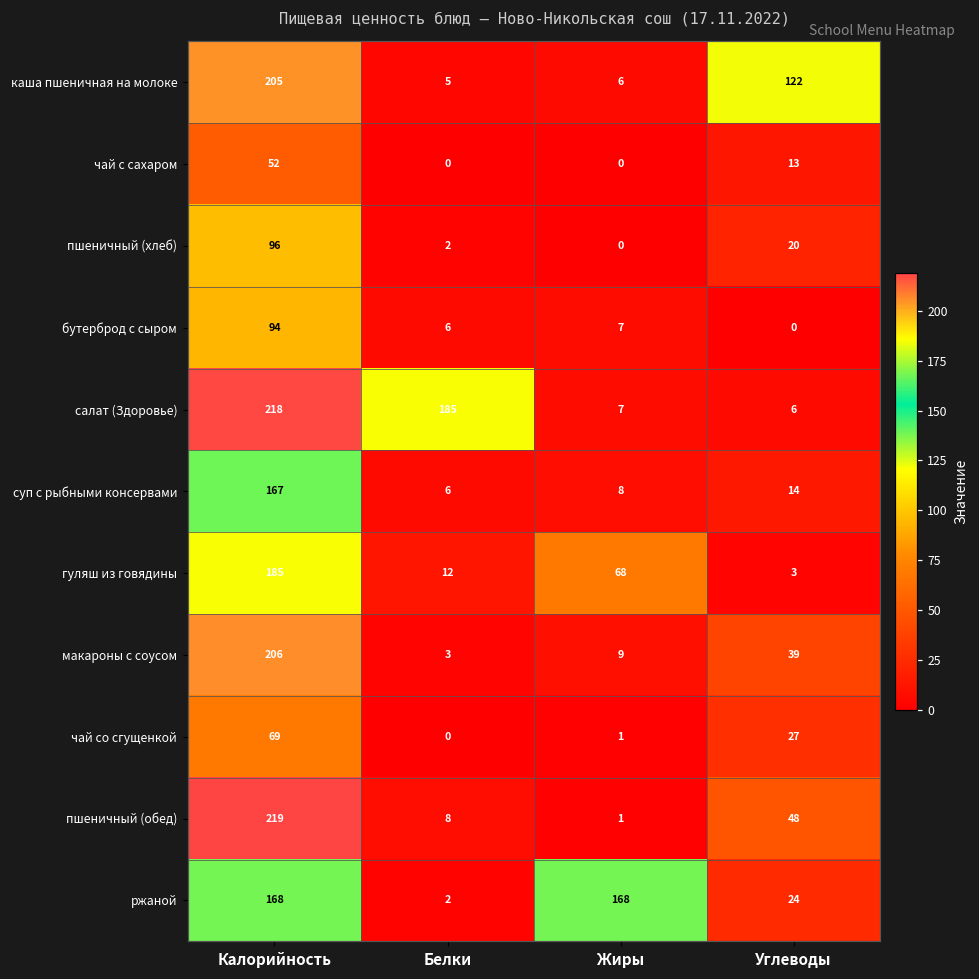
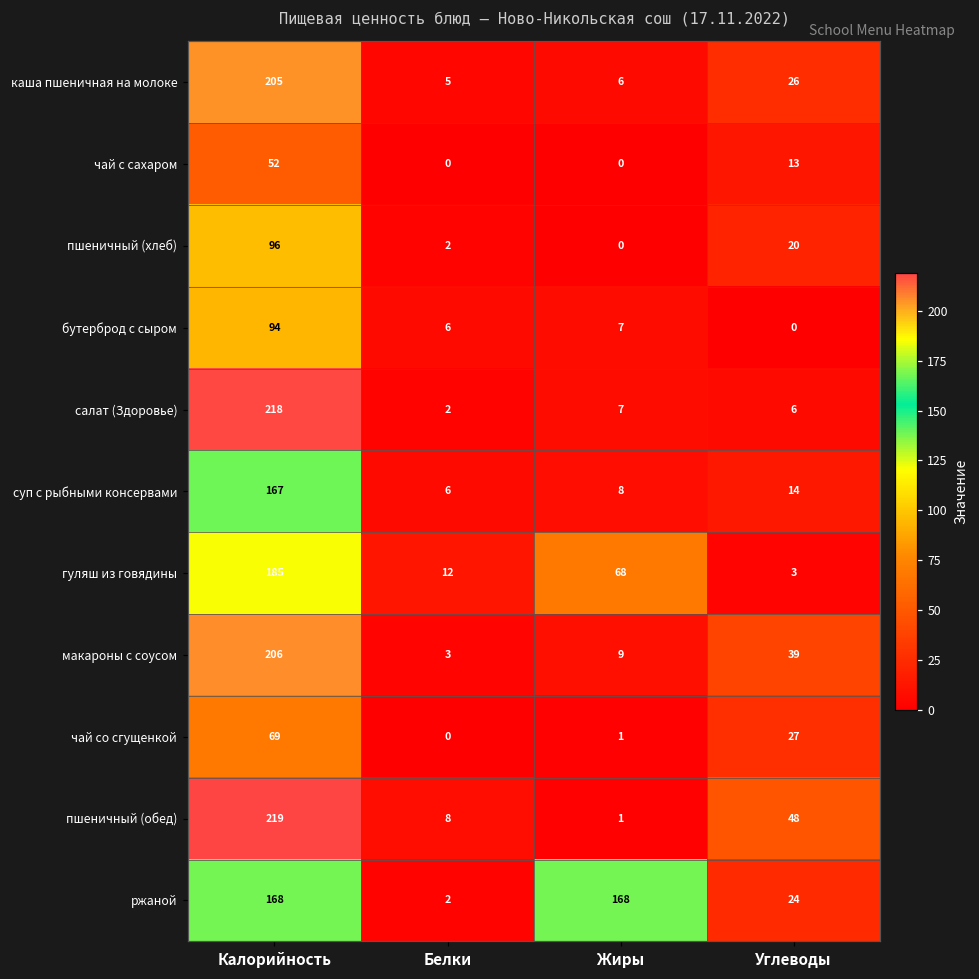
  {
    "каша пшеничная на молоке": {
      "Калорийность": 205,
      "Белки": 5,
      "Жиры": 6,
-     "Углеводы": 122
+     "Углеводы": 26
    },
    "чай с сахаром": {
      "Калорийность": 52,
      "Белки": 0,
      "Жиры": 0,
      "Углеводы": 13
    },
    "пшеничный (хлеб)": {
      "Калорийность": 96,
      "Белки": 2,
      "Жиры": 0,
      "Углеводы": 20
    },
    "бутерброд с сыром": {
      "Калорийность": 94,
      "Белки": 6,
      "Жиры": 7,
      "Углеводы": 0
    },
    "салат (Здоровье)": {
      "Калорийность": 218,
-     "Белки": 185,
+     "Белки": 2,
      "Жиры": 7,
      "Углеводы": 6
    },
    "суп с рыбными консервами": {
      "Калорийность": 167,
      "Белки": 6,
      "Жиры": 8,
      "Углеводы": 14
    },
    "гуляш из говядины": {
      "Калорийность": 185,
      "Белки": 12,
      "Жиры": 68,
      "Углеводы": 3
    },
    "макароны с соусом": {
      "Калорийность": 206,
      "Белки": 3,
      "Жиры": 9,
      "Углеводы": 39
    },
    "чай со сгущенкой": {
      "Калорийность": 69,
      "Белки": 0,
      "Жиры": 1,
      "Углеводы": 27
    },
    "пшеничный (обед)": {
      "Калорийность": 219,
      "Белки": 8,
      "Жиры": 1,
      "Углеводы": 48
    },
    "ржаной": {
      "Калорийность": 168,
      "Белки": 2,
      "Жиры": 168,
      "Углеводы": 24
    }
  }
